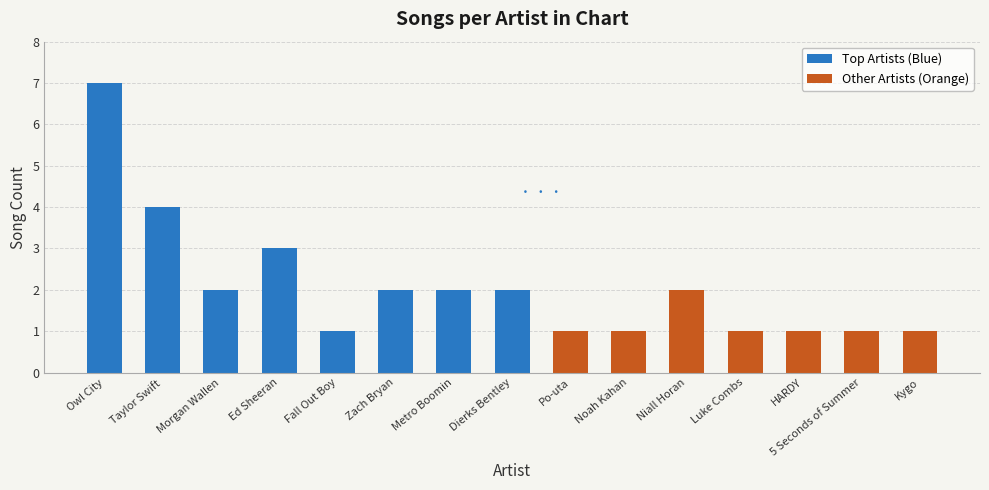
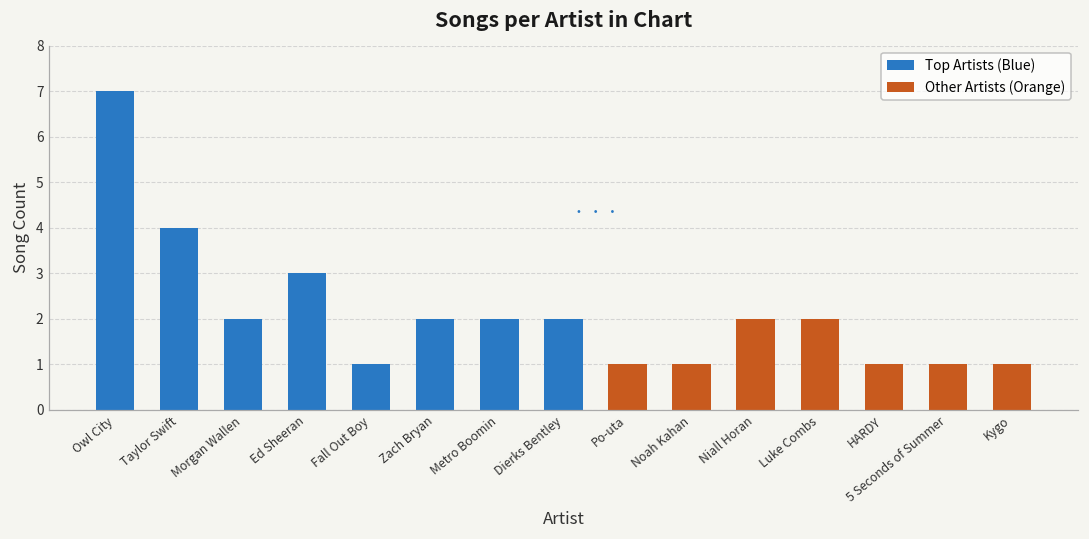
  {
    "Owl City": 7,
    "Taylor Swift": 4,
    "Morgan Wallen": 2,
    "Ed Sheeran": 3,
    "Fall Out Boy": 1,
    "Zach Bryan": 2,
    "Metro Boomin": 2,
    "Dierks Bentley": 2,
    "Po-uta": 1,
    "Noah Kahan": 1,
    "Niall Horan": 2,
-   "Luke Combs": 1,
+   "Luke Combs": 2,
    "HARDY": 1,
    "5 Seconds of Summer": 1,
    "Kygo": 1
  }
